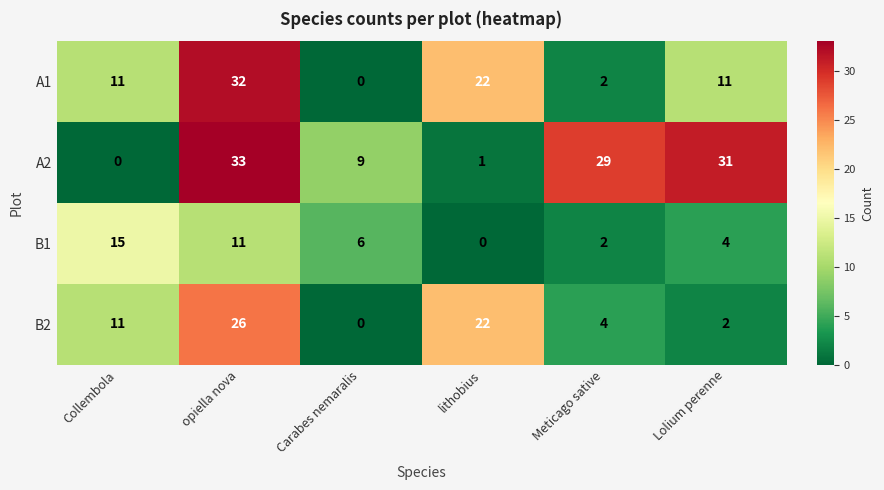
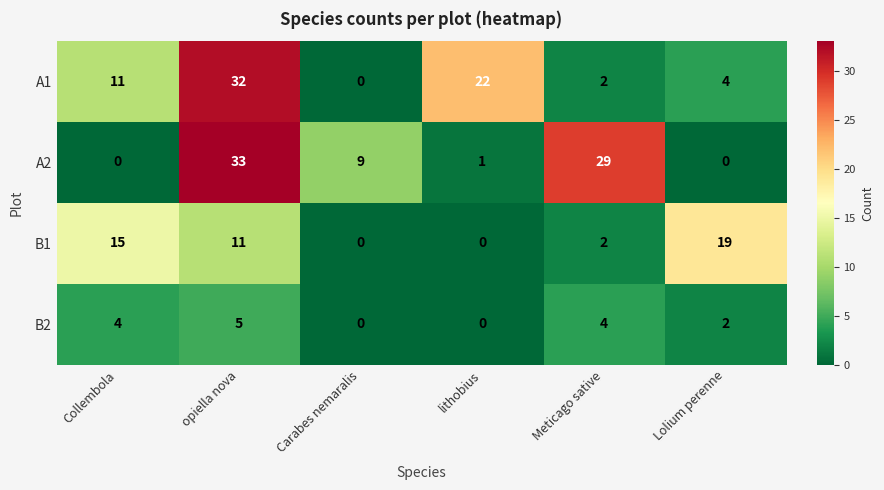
  {
    "A1": {
      "Collembola": 11,
      "opiella nova": 32,
      "Carabes nemaralis": 0,
      "lithobius": 22,
      "Meticago sative": 2,
-     "Lolium perenne": 11
+     "Lolium perenne": 4
    },
    "A2": {
      "Collembola": 0,
      "opiella nova": 33,
      "Carabes nemaralis": 9,
      "lithobius": 1,
      "Meticago sative": 29,
-     "Lolium perenne": 31
+     "Lolium perenne": 0
    },
    "B1": {
      "Collembola": 15,
      "opiella nova": 11,
-     "Carabes nemaralis": 6,
+     "Carabes nemaralis": 0,
      "lithobius": 0,
      "Meticago sative": 2,
-     "Lolium perenne": 4
+     "Lolium perenne": 19
    },
    "B2": {
-     "Collembola": 11,
-     "opiella nova": 26,
+     "Collembola": 4,
+     "opiella nova": 5,
      "Carabes nemaralis": 0,
-     "lithobius": 22,
+     "lithobius": 0,
      "Meticago sative": 4,
      "Lolium perenne": 2
    }
  }
